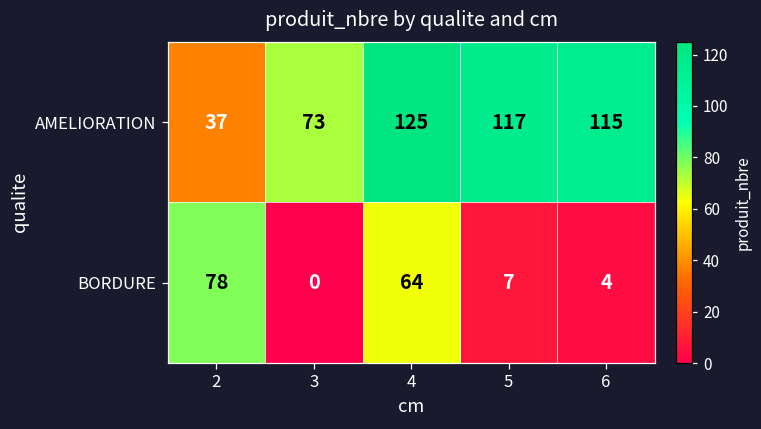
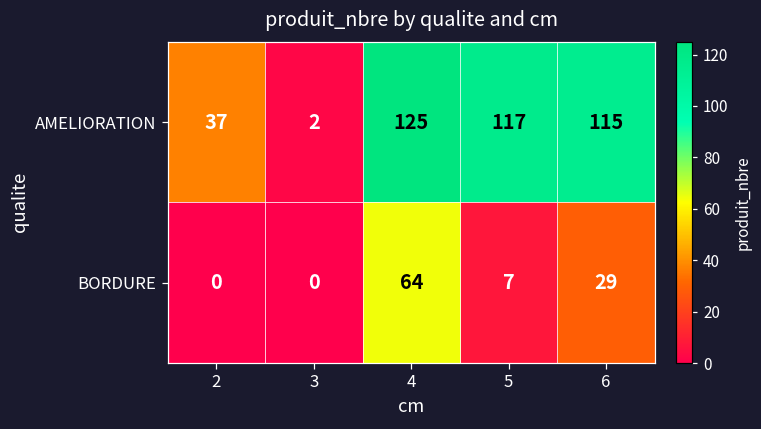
  {
    "AMELIORATION": {
      "2": 37,
-     "3": 73,
+     "3": 2,
      "4": 125,
      "5": 117,
      "6": 115
    },
    "BORDURE": {
-     "2": 78,
+     "2": 0,
      "3": 0,
      "4": 64,
      "5": 7,
-     "6": 4
+     "6": 29
    }
  }
